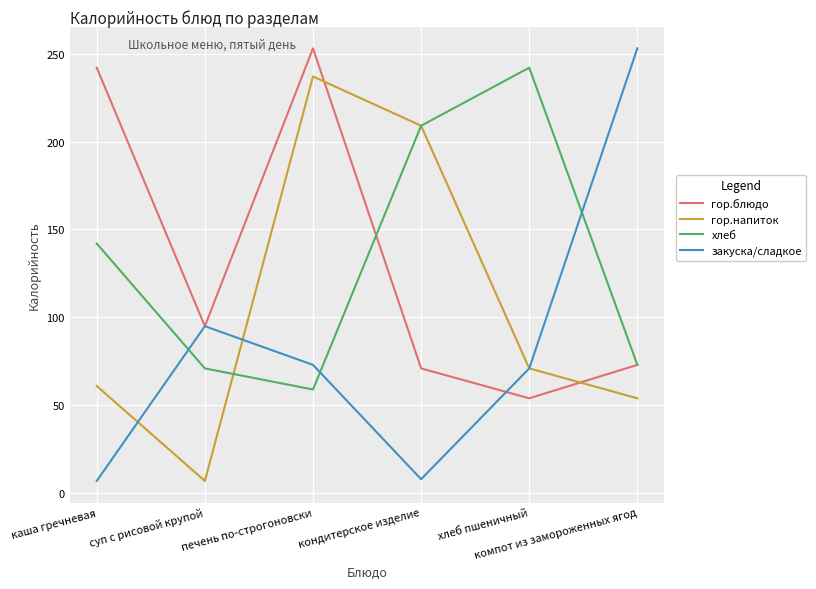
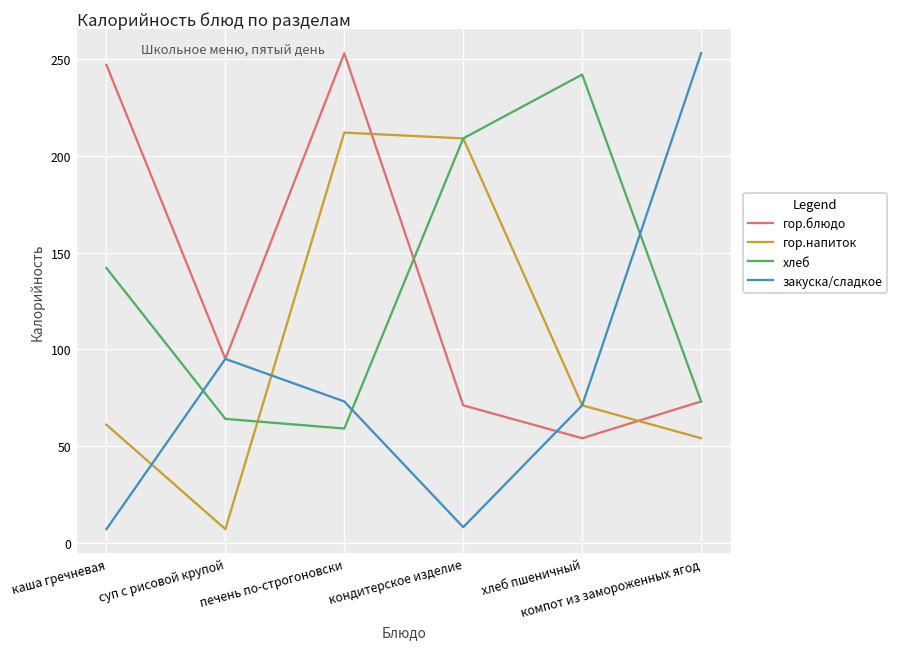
  {
    "гор.блюдо": {
-     "каша гречневая": 242,
+     "каша гречневая": 247,
      "печень по-строгоновски": 253,
      "кондитерское изделие": 71,
      "хлеб пшеничный": 54
    },
    "гор.напиток": {
      "каша гречневая": 61,
      "суп с рисовой крупой": 7,
-     "печень по-строгоновски": 237,
+     "печень по-строгоновски": 212,
      "компот из замороженных ягод": 54
    },
    "хлеб": {
      "каша гречневая": 142,
-     "суп с рисовой крупой": 71,
+     "суп с рисовой крупой": 64,
      "печень по-строгоновски": 59,
      "хлеб пшеничный": 242
    },
    "закуска/сладкое": {
      "каша гречневая": 7,
      "печень по-строгоновски": 73,
      "кондитерское изделие": 8,
      "компот из замороженных ягод": 253
    }
  }
